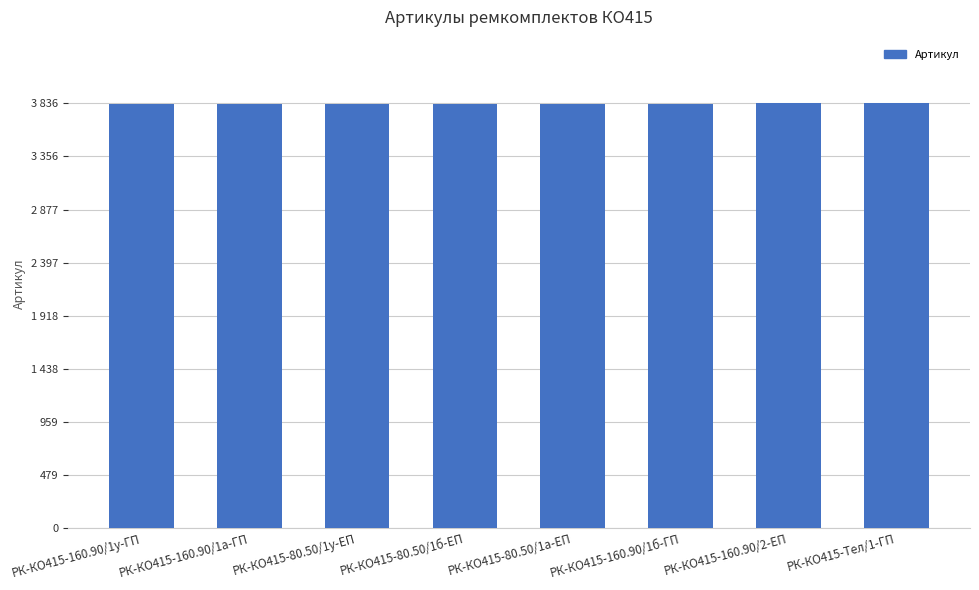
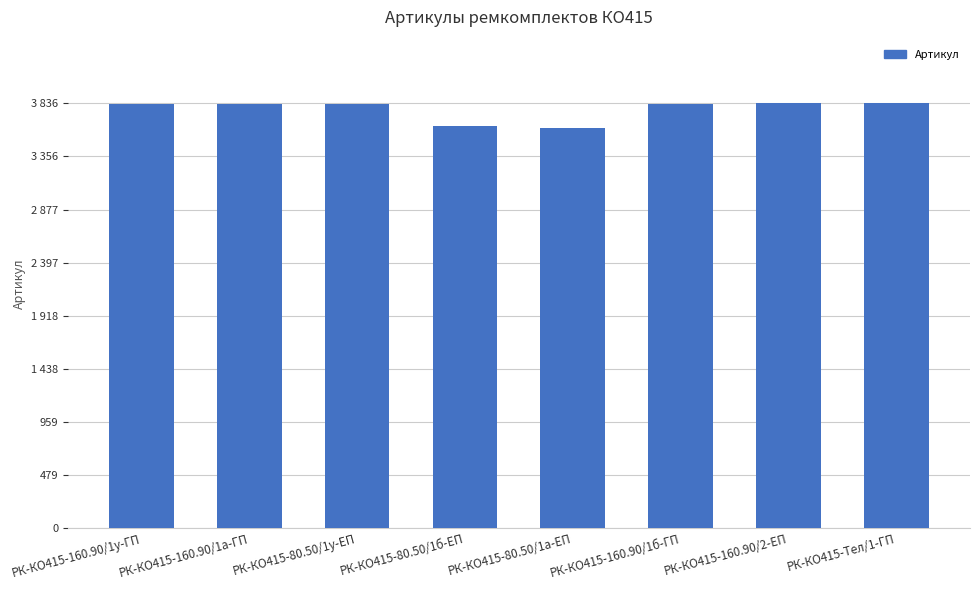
  {
    "РК-КО415-160.90/1у-ГП": 3830,
    "РК-КО415-160.90/1а-ГП": 3830,
    "РК-КО415-80.50/1у-ЕП": 3830,
-   "РК-КО415-80.50/1б-ЕП": 3830,
-   "РК-КО415-80.50/1а-ЕП": 3830,
+   "РК-КО415-80.50/1б-ЕП": 3640,
+   "РК-КО415-80.50/1а-ЕП": 3610,
    "РК-КО415-160.90/1б-ГП": 3830,
    "РК-КО415-160.90/2-ЕП": 3840,
    "РК-КО415-Тел/1-ГП": 3840
  }
